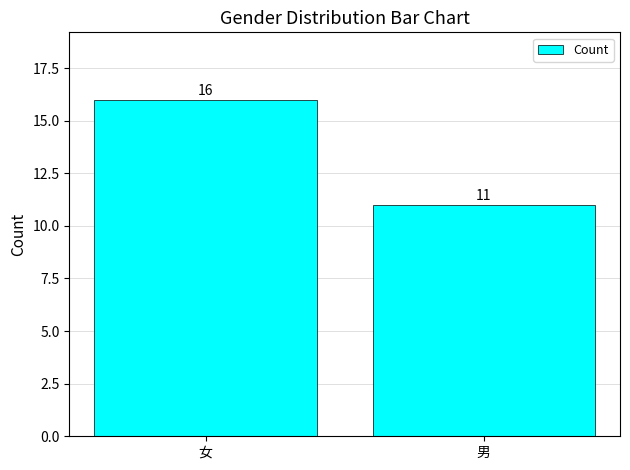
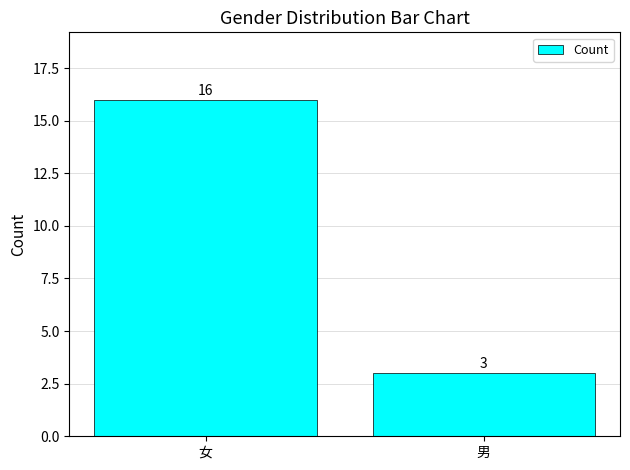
  {
    "女": 16,
-   "男": 11
+   "男": 3
  }
